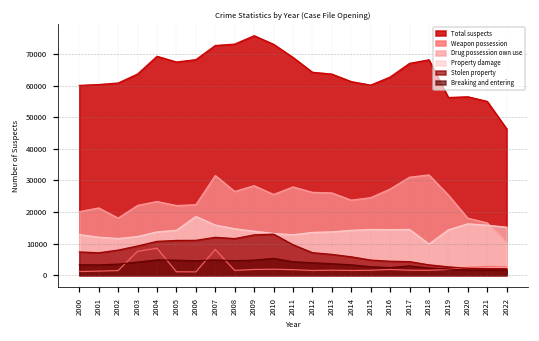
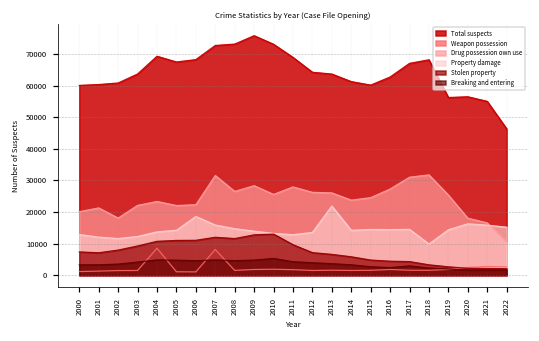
  {
    "Weapon possession": {
      "2000": 1000,
      "2001": 1000,
      "2002": 1000,
-     "2003": 8000,
+     "2003": 1000,
      "2004": 9000,
      "2005": 1000,
      "2006": 1000,
      "2007": 8000,
      "2008": 2000,
      "2009": 2000,
      "2010": 2000,
      "2011": 2000,
      "2012": 2000,
      "2013": 2000,
      "2014": 2000,
      "2015": 2000,
      "2017": 2000
    },
    "Drug possession own use": {
      "2000": 20000,
      "2001": 21000,
      "2002": 18000,
      "2003": 22000,
      "2004": 23000,
      "2005": 22000,
      "2006": 22000,
      "2007": 32000,
      "2008": 27000,
      "2009": 28000,
      "2010": 26000,
      "2011": 28000,
      "2012": 26000,
      "2013": 26000,
      "2014": 24000,
      "2015": 25000,
      "2016": 27000,
      "2017": 31000,
      "2018": 32000,
      "2019": 25000,
      "2020": 18000,
      "2022": 10000
    },
    "Property damage": {
      "2000": 13000,
      "2001": 12000,
      "2002": 12000,
      "2003": 12000,
      "2004": 14000,
      "2005": 14000,
      "2006": 19000,
      "2007": 16000,
      "2008": 15000,
      "2009": 14000,
      "2011": 13000,
      "2012": 14000,
-     "2013": 14000,
+     "2013": 22000,
      "2014": 14000,
      "2015": 14000,
      "2016": 14000,
      "2017": 15000,
      "2018": 10000,
      "2019": 14000,
      "2020": 16000,
      "2022": 15000
    }
  }
